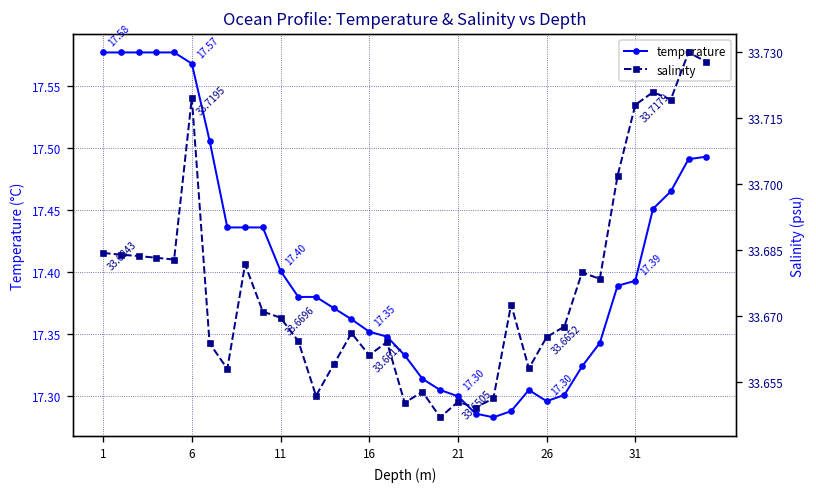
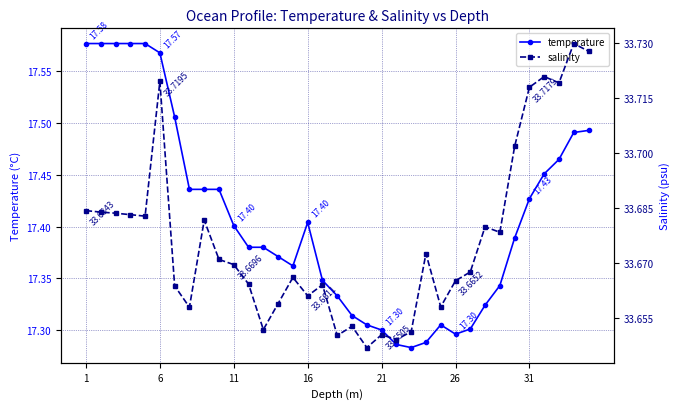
  {
    "temperature": {
      "6": 17.57,
      "11": 17.40,
-     "16": 17.35,
-     "31": 17.39
+     "16": 17.40,
+     "31": 17.43
    },
    "salinity": {
      "6": 33.7195,
      "11": 33.6696
    }
  }
